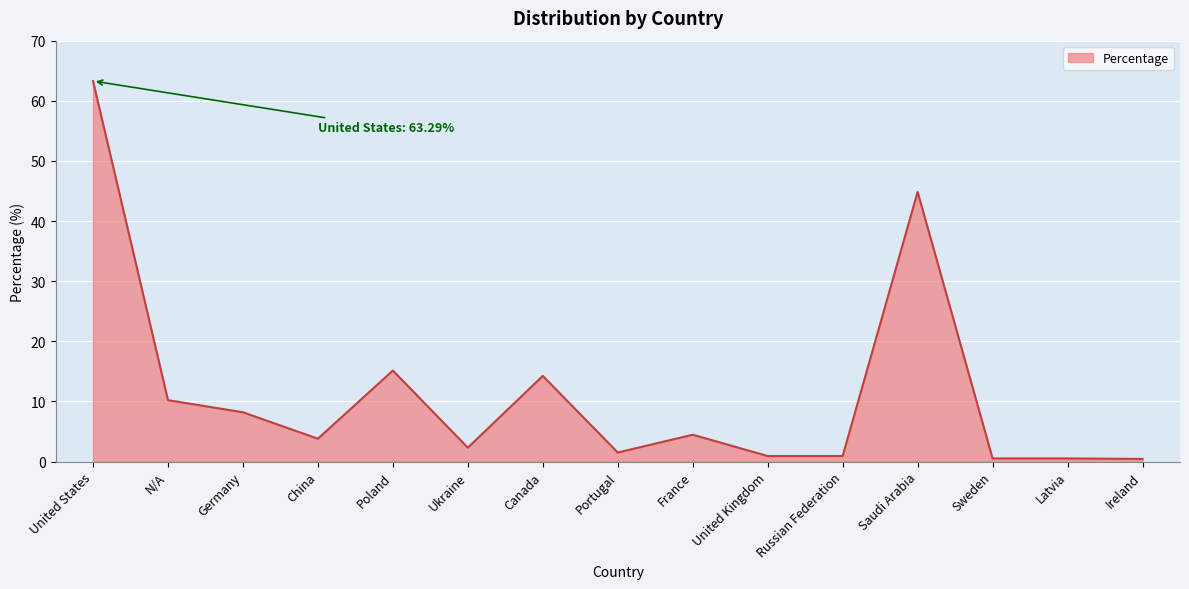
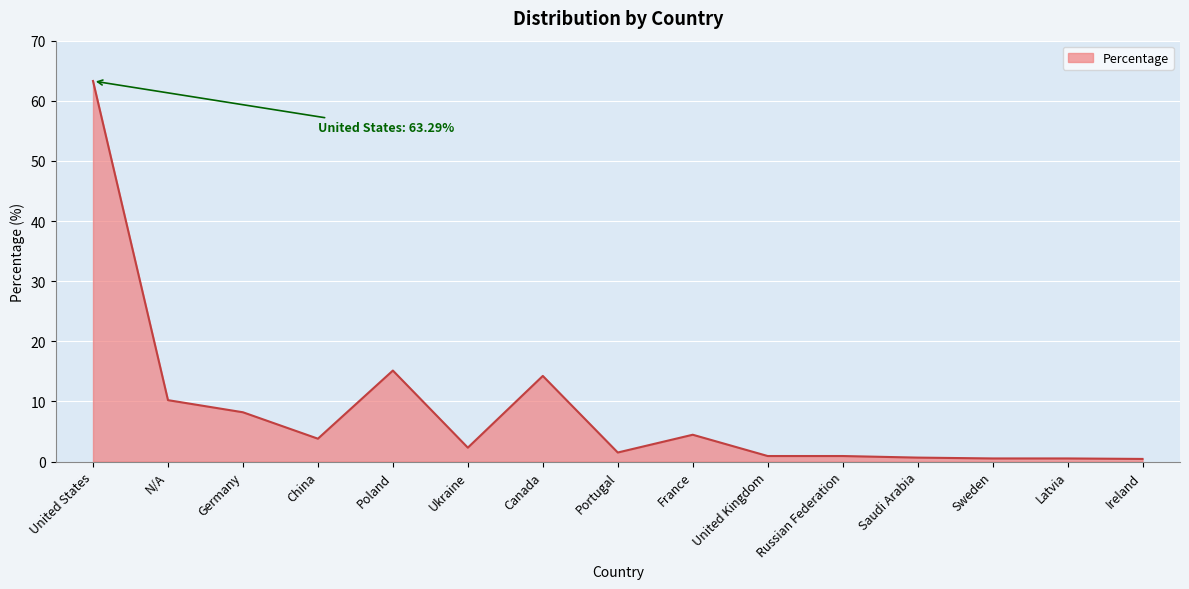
  {
    "N/A": 10,
    "Germany": 8,
    "China": 4,
    "Poland": 15,
    "Ukraine": 2,
    "Canada": 14,
    "Portugal": 2,
    "France": 4,
    "United Kingdom": 1,
    "Russian Federation": 1,
-   "Saudi Arabia": 45,
+   "Saudi Arabia": 1,
    "Sweden": 1,
    "Latvia": 1,
    "Ireland": 0
  }
